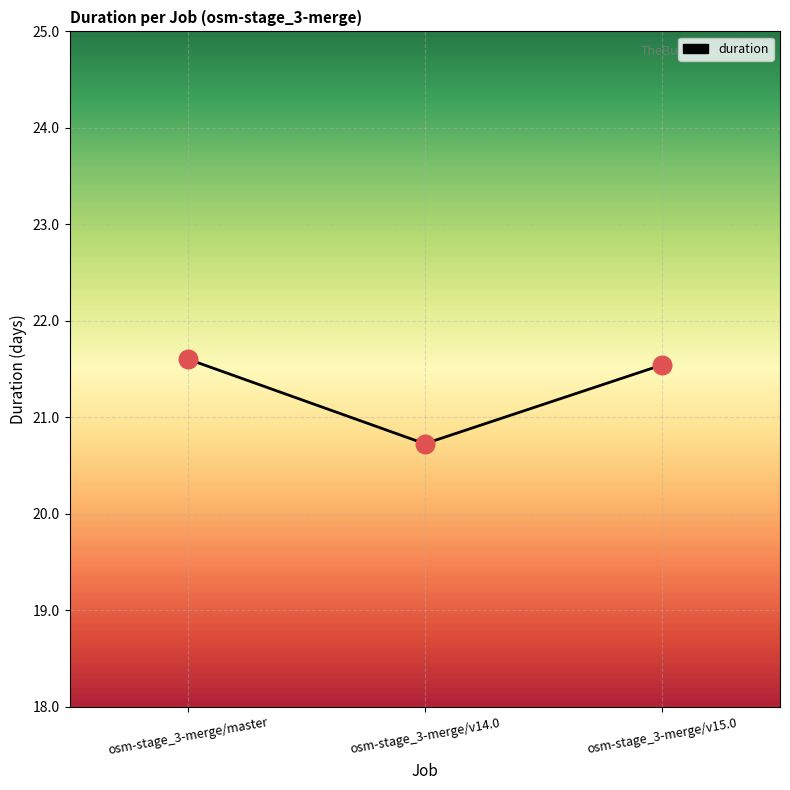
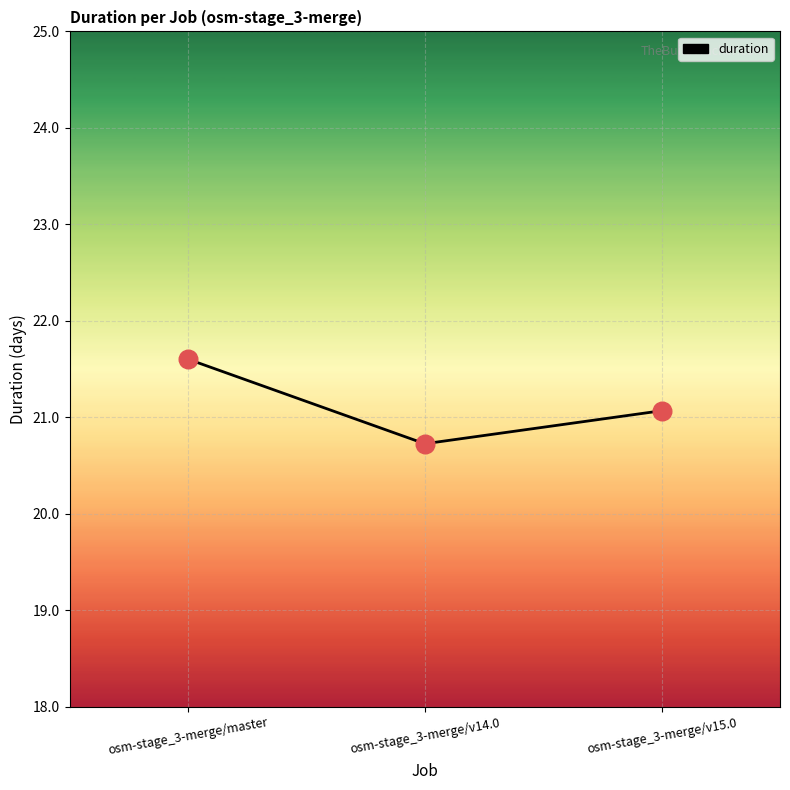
  {
    "osm-stage_3-merge/master": 21.6,
    "osm-stage_3-merge/v14.0": 20.7,
-   "osm-stage_3-merge/v15.0": 21.5
+   "osm-stage_3-merge/v15.0": 21.1
  }
